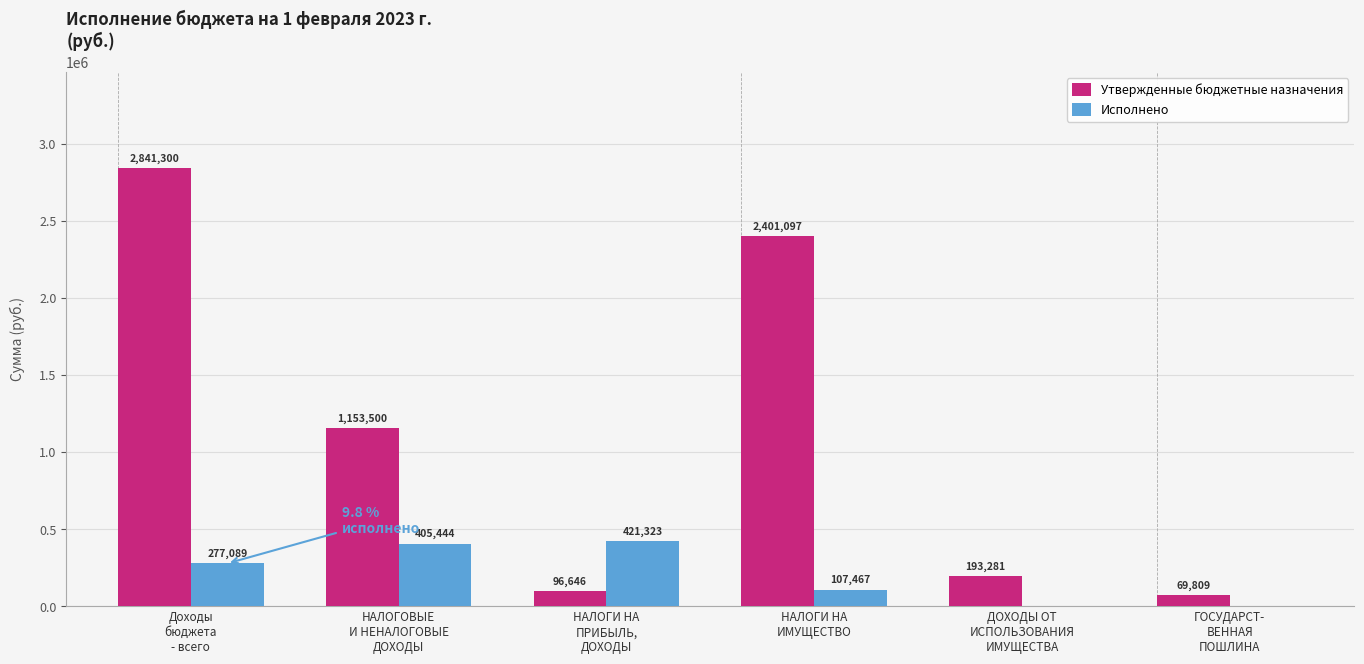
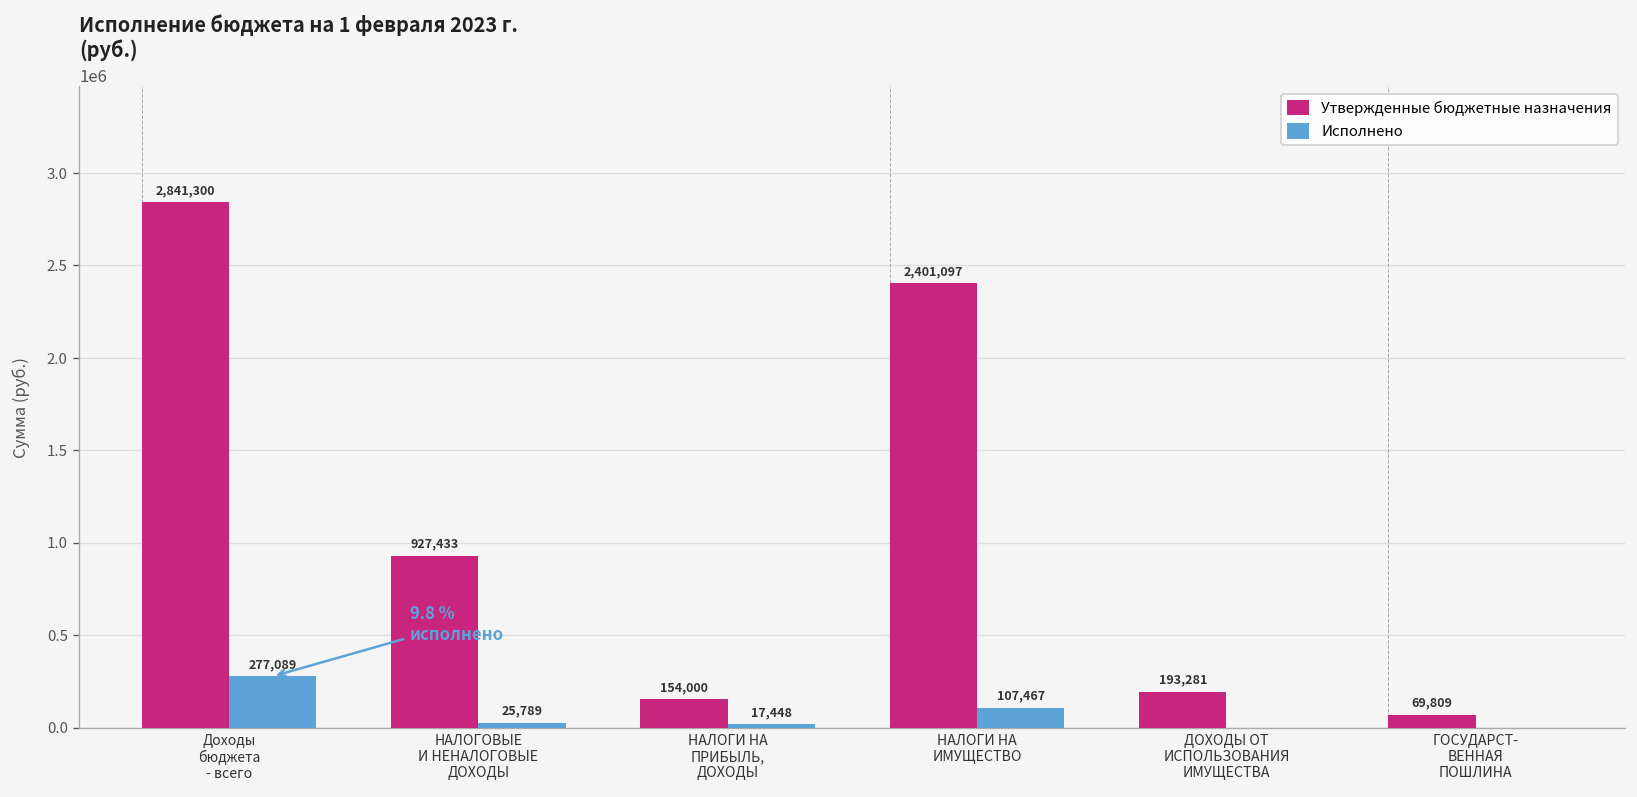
  {
    "Утвержденные бюджетные назначения": {
      "Доходы бюджета - всего": "2,841,300",
-     "НАЛОГОВЫЕ И НЕНАЛОГОВЫЕ ДОХОДЫ": "1,153,500",
-     "НАЛОГИ НА ПРИБЫЛЬ, ДОХОДЫ": "96,646",
+     "НАЛОГОВЫЕ И НЕНАЛОГОВЫЕ ДОХОДЫ": "927,433",
+     "НАЛОГИ НА ПРИБЫЛЬ, ДОХОДЫ": "154,000",
      "НАЛОГИ НА ИМУЩЕСТВО": "2,401,097",
      "ДОХОДЫ ОТ ИСПОЛЬЗОВАНИЯ ИМУЩЕСТВА": "193,281",
      "ГОСУДАРСТ- ВЕННАЯ ПОШЛИНА": "69,809"
    },
    "Исполнено": {
-     "НАЛОГОВЫЕ И НЕНАЛОГОВЫЕ ДОХОДЫ": "405,444",
-     "НАЛОГИ НА ПРИБЫЛЬ, ДОХОДЫ": "421,323",
+     "НАЛОГОВЫЕ И НЕНАЛОГОВЫЕ ДОХОДЫ": "25,789",
+     "НАЛОГИ НА ПРИБЫЛЬ, ДОХОДЫ": "17,448",
      "НАЛОГИ НА ИМУЩЕСТВО": "107,467"
    }
  }
